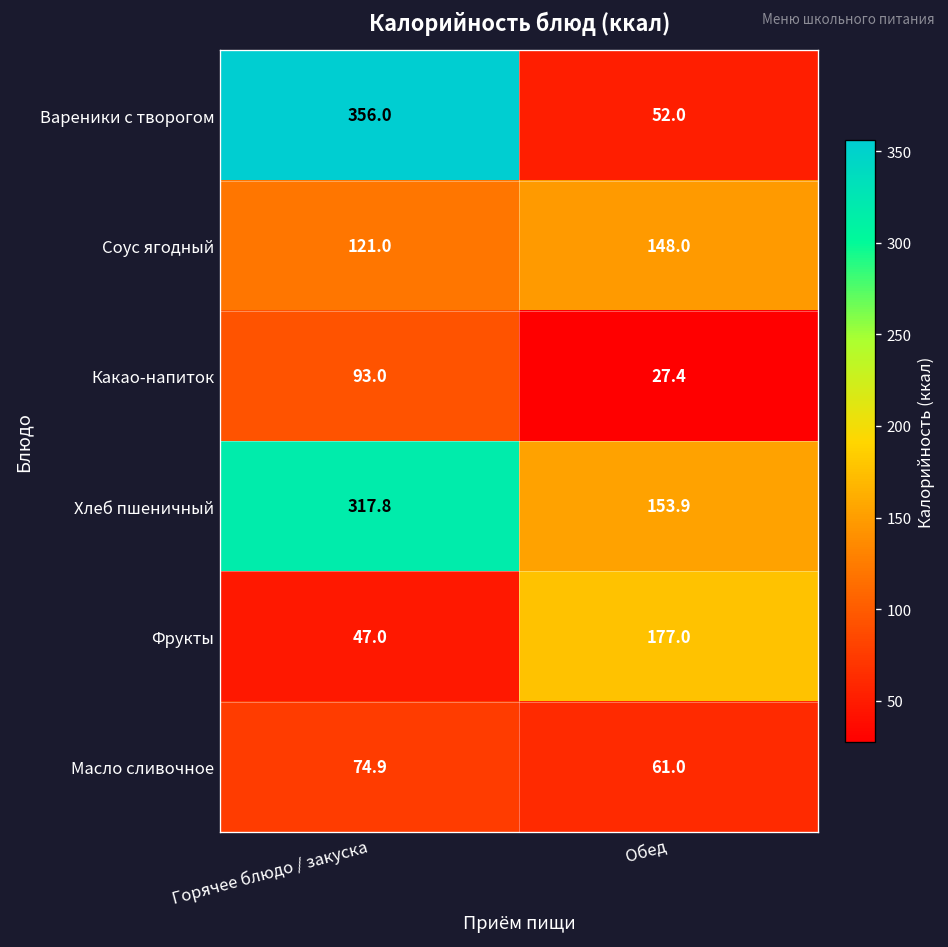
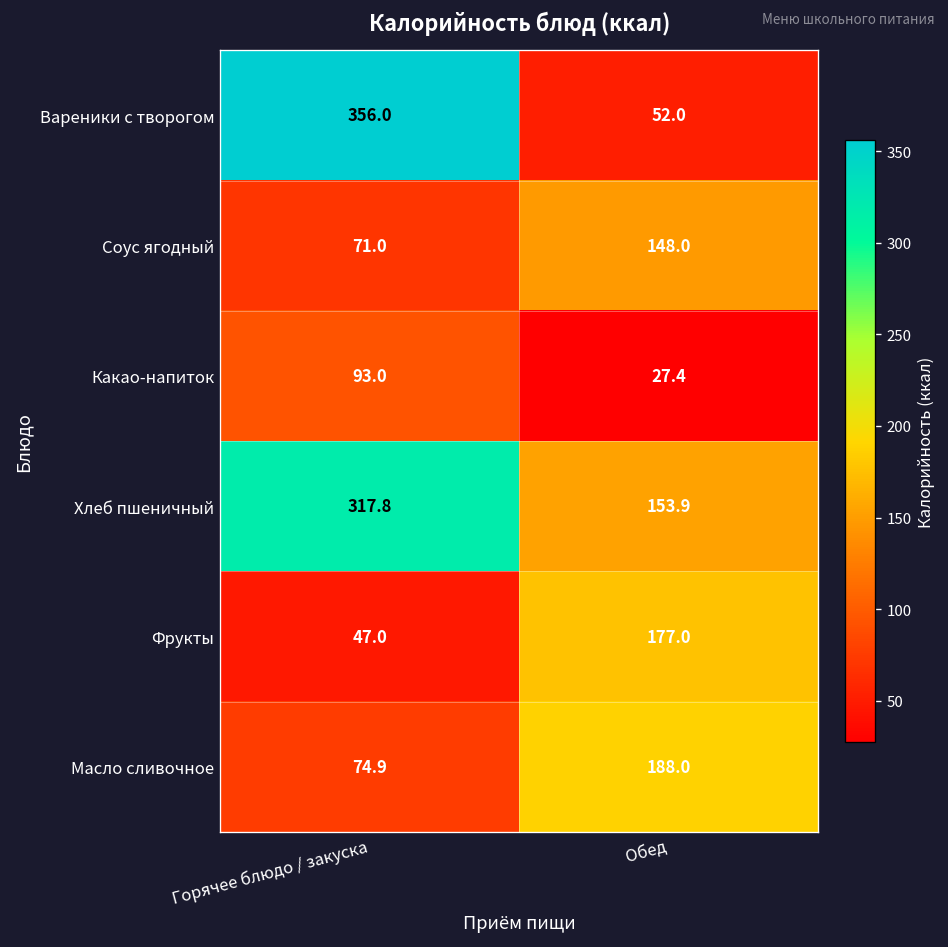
  {
    "Вареники с творогом": {
      "Горячее блюдо / закуска": 356.0,
      "Обед": 52.0
    },
    "Соус ягодный": {
-     "Горячее блюдо / закуска": 121.0,
+     "Горячее блюдо / закуска": 71.0,
      "Обед": 148.0
    },
    "Какао-напиток": {
      "Горячее блюдо / закуска": 93.0,
      "Обед": 27.4
    },
    "Хлеб пшеничный": {
      "Горячее блюдо / закуска": 317.8,
      "Обед": 153.9
    },
    "Фрукты": {
      "Горячее блюдо / закуска": 47.0,
      "Обед": 177.0
    },
    "Масло сливочное": {
      "Горячее блюдо / закуска": 74.9,
-     "Обед": 61.0
+     "Обед": 188.0
    }
  }
